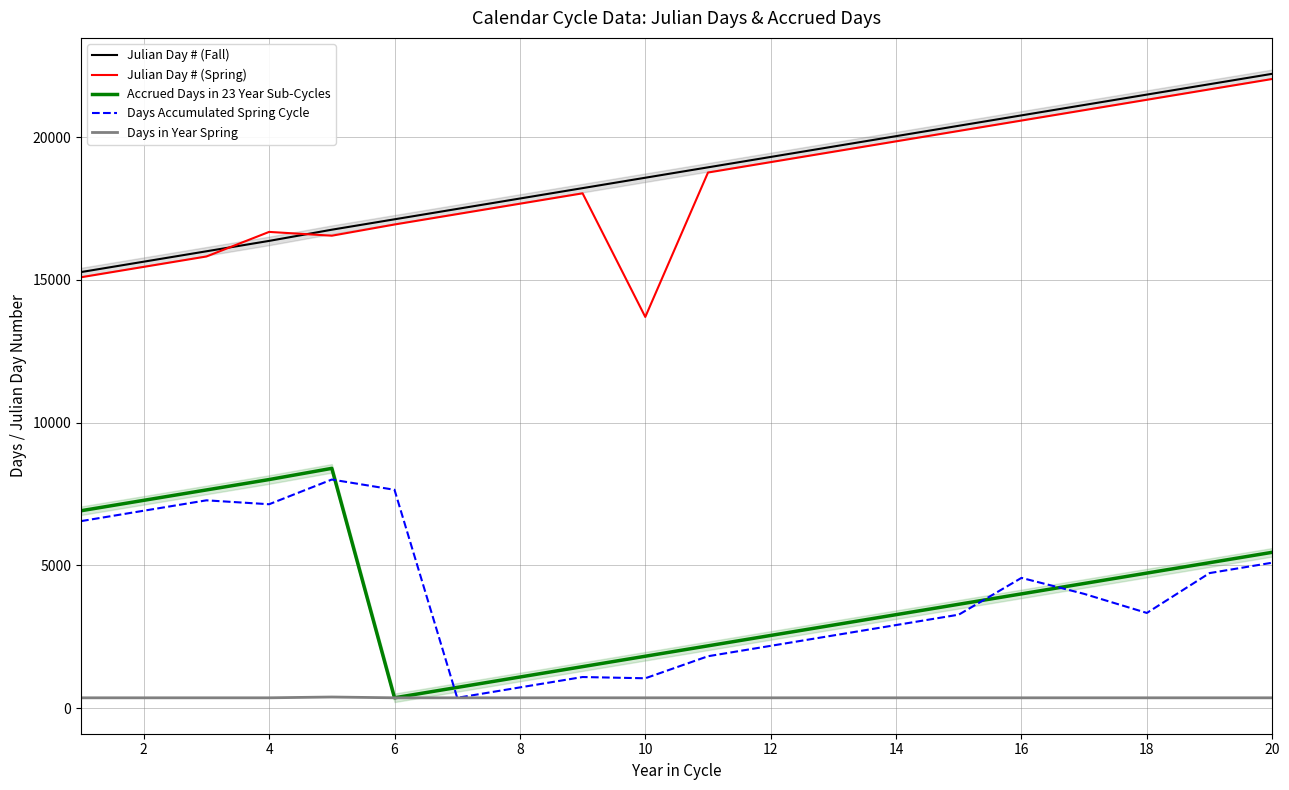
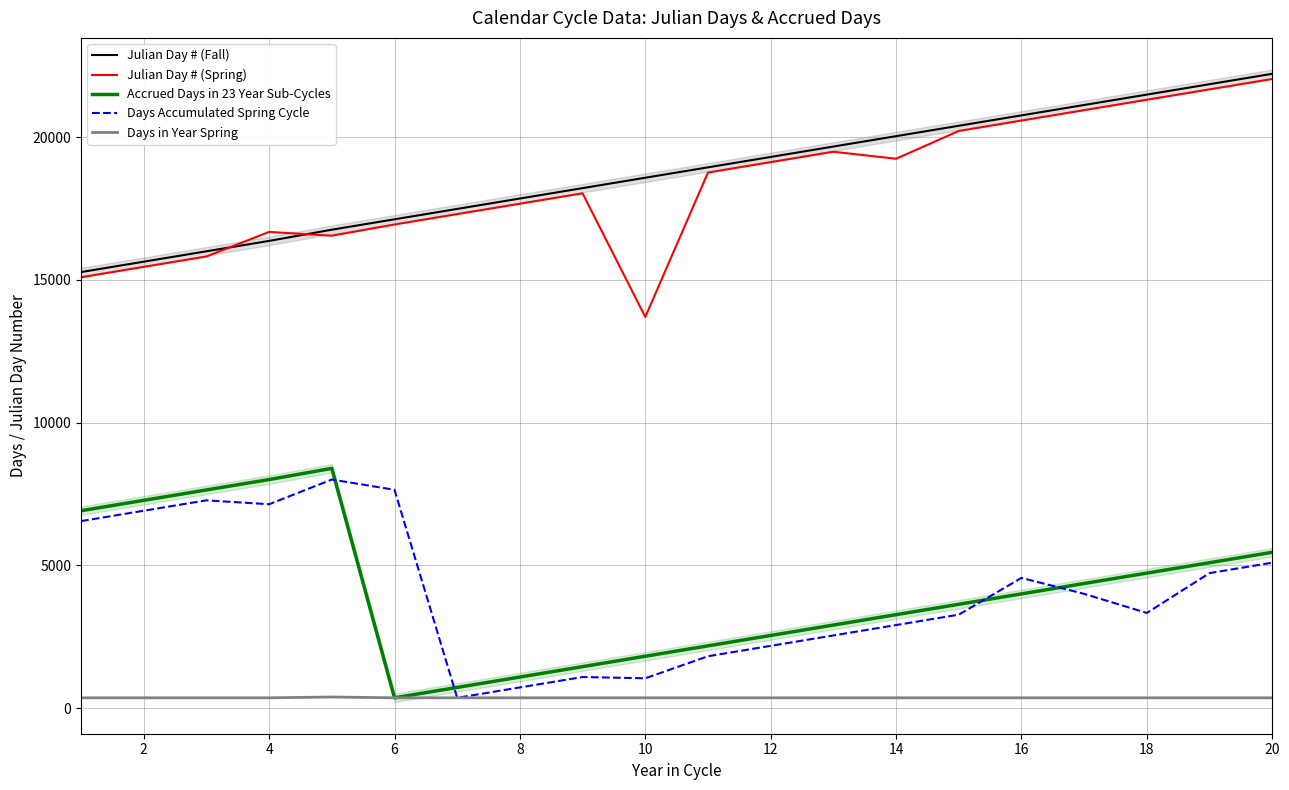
  {
    "Julian Day # (Spring)": {
      "2": 15500,
      "4": 16700,
      "6": 16900,
      "8": 17700,
      "10": 13700,
      "12": 19100,
-     "14": 19900,
+     "14": 19200,
      "16": 20600,
      "18": 21300,
      "20": 22000
    },
    "Days Accumulated Spring Cycle": {
      "2": 6900,
      "4": 7100,
      "6": 7600,
      "8": 700,
      "10": 1000,
      "12": 2200,
      "14": 2900,
      "16": 4600,
      "18": 3300,
      "20": 5100
    },
    "Days in Year Spring": {
      "2": 400,
      "4": 400,
      "8": 400,
      "10": 400,
      "12": 400,
      "14": 400,
      "16": 400,
      "18": 400,
      "20": 400
    }
  }
